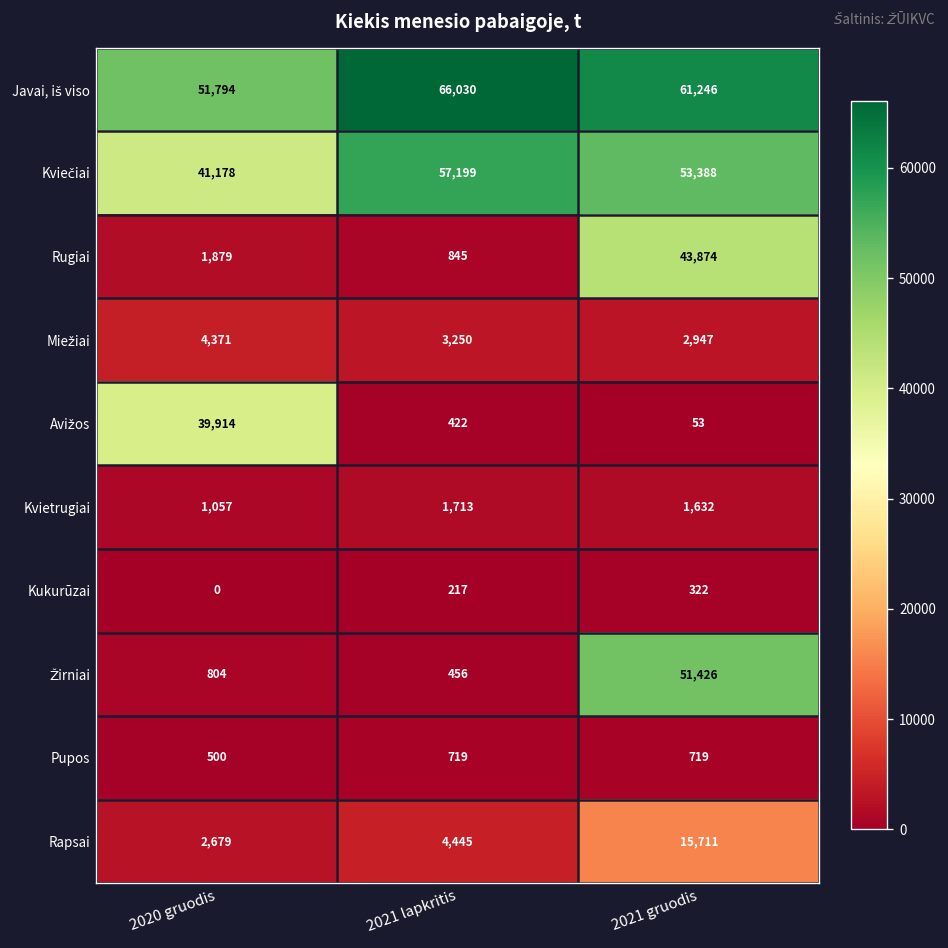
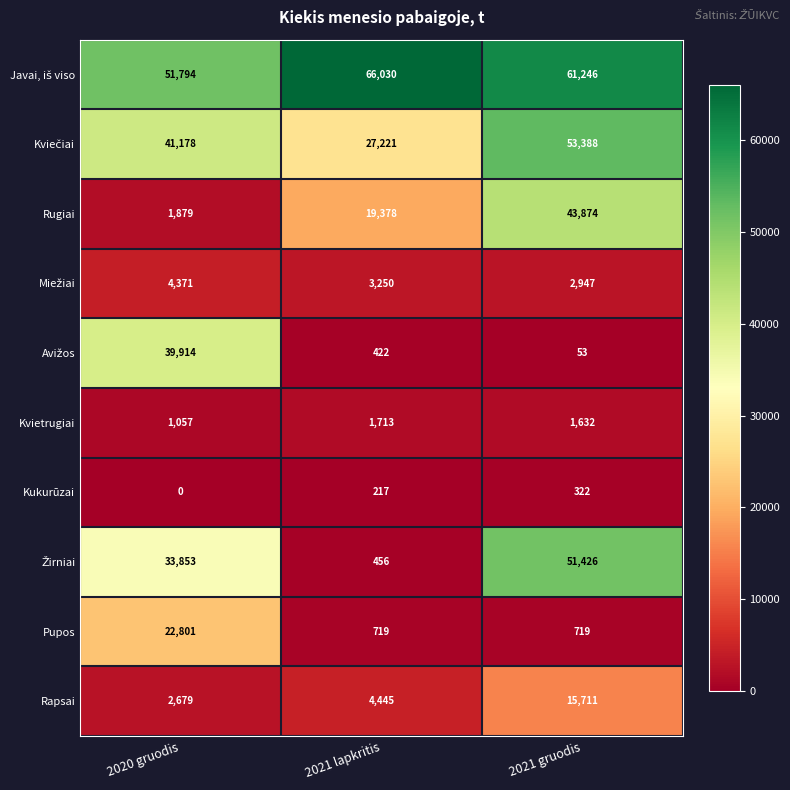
  {
    "Javai, iš viso": {
      "2020 gruodis": "51,794",
      "2021 lapkritis": "66,030",
      "2021 gruodis": "61,246"
    },
    "Kviečiai": {
      "2020 gruodis": "41,178",
-     "2021 lapkritis": "57,199",
+     "2021 lapkritis": "27,221",
      "2021 gruodis": "53,388"
    },
    "Rugiai": {
      "2020 gruodis": "1,879",
-     "2021 lapkritis": "845",
+     "2021 lapkritis": "19,378",
      "2021 gruodis": "43,874"
    },
    "Miežiai": {
      "2020 gruodis": "4,371",
      "2021 lapkritis": "3,250",
      "2021 gruodis": "2,947"
    },
    "Avižos": {
      "2020 gruodis": "39,914",
      "2021 lapkritis": "422",
      "2021 gruodis": "53"
    },
    "Kvietrugiai": {
      "2020 gruodis": "1,057",
      "2021 lapkritis": "1,713",
      "2021 gruodis": "1,632"
    },
    "Kukurūzai": {
      "2020 gruodis": "0",
      "2021 lapkritis": "217",
      "2021 gruodis": "322"
    },
    "Žirniai": {
-     "2020 gruodis": "804",
+     "2020 gruodis": "33,853",
      "2021 lapkritis": "456",
      "2021 gruodis": "51,426"
    },
    "Pupos": {
-     "2020 gruodis": "500",
+     "2020 gruodis": "22,801",
      "2021 lapkritis": "719",
      "2021 gruodis": "719"
    },
    "Rapsai": {
      "2020 gruodis": "2,679",
      "2021 lapkritis": "4,445",
      "2021 gruodis": "15,711"
    }
  }
